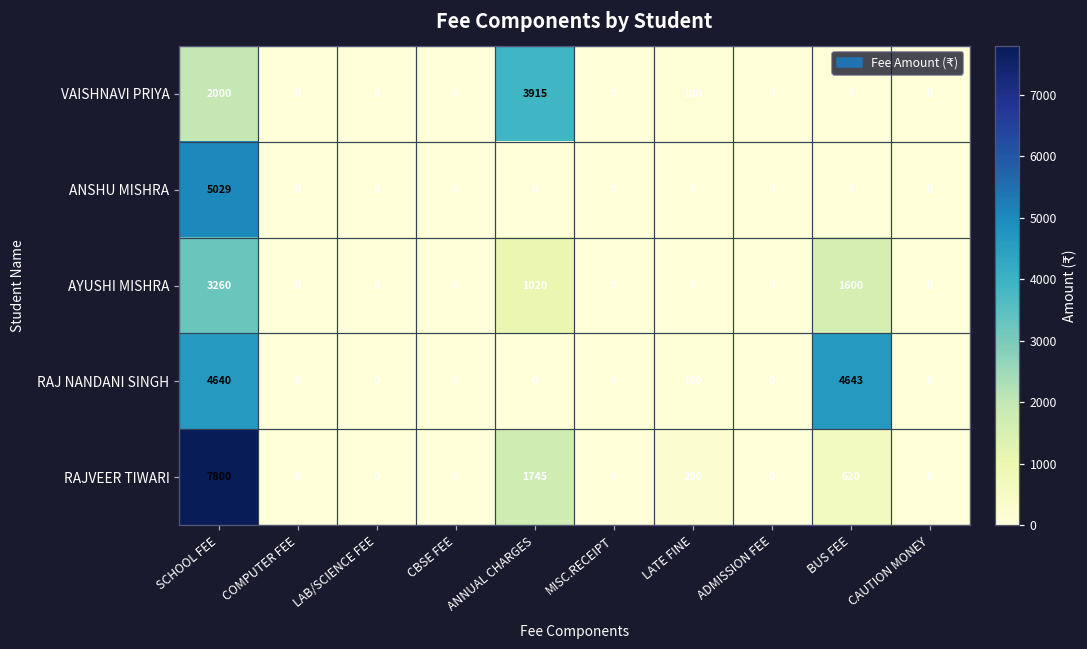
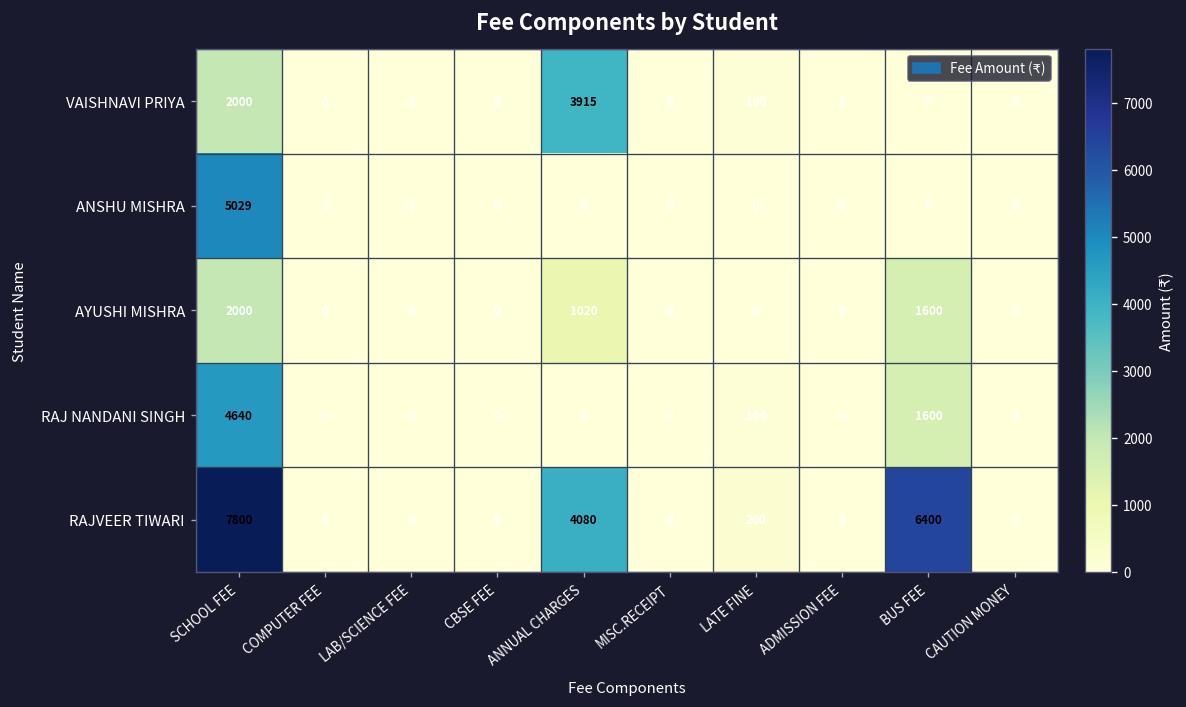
  {
    "VAISHNAVI PRIYA": {
      "SCHOOL FEE": 2000,
      "ANNUAL CHARGES": 3915
    },
    "ANSHU MISHRA": {
      "SCHOOL FEE": 5029
    },
    "AYUSHI MISHRA": {
-     "SCHOOL FEE": 3260,
+     "SCHOOL FEE": 2000,
      "ANNUAL CHARGES": 1020,
      "BUS FEE": 1600
    },
    "RAJ NANDANI SINGH": {
      "SCHOOL FEE": 4640,
-     "BUS FEE": 4643
+     "BUS FEE": 1600
    },
    "RAJVEER TIWARI": {
      "SCHOOL FEE": 7800,
-     "ANNUAL CHARGES": 1745,
-     "BUS FEE": 620
+     "ANNUAL CHARGES": 4080,
+     "BUS FEE": 6400
    }
  }
